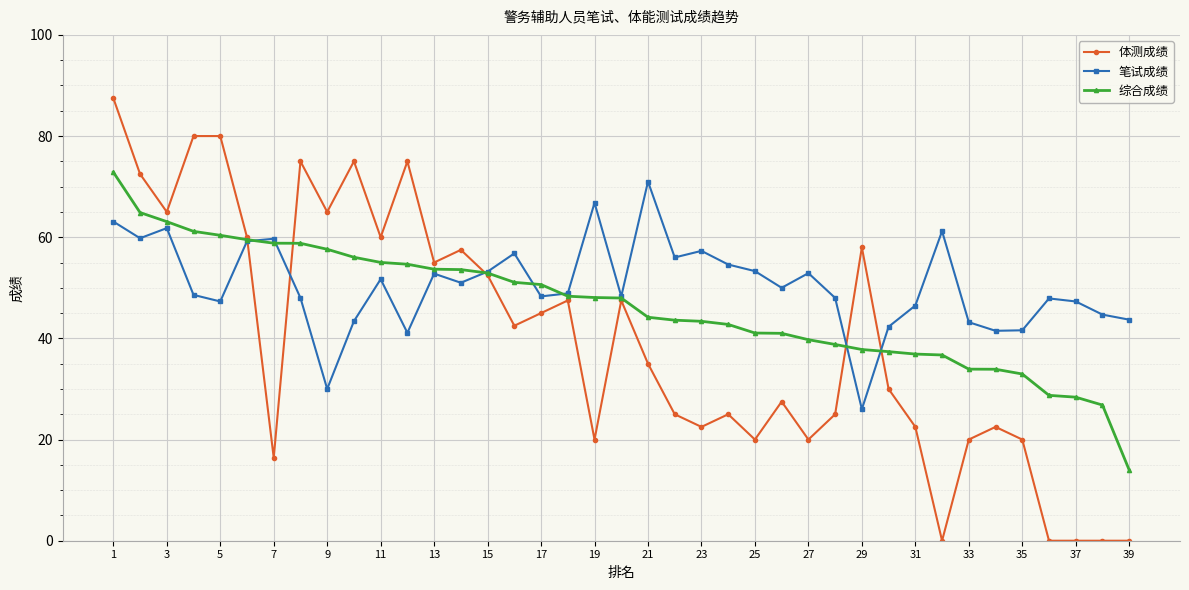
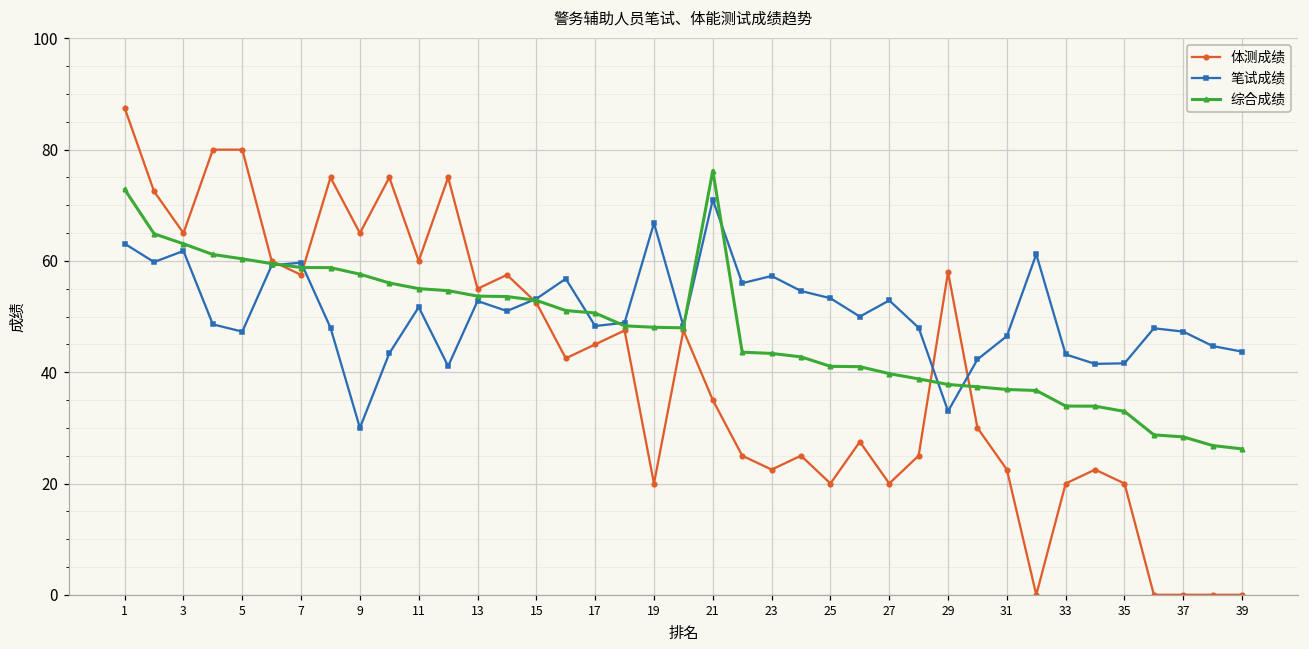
  {
    "体测成绩": {
      "1": 88,
      "3": 65,
      "5": 80,
-     "7": 16,
+     "7": 58,
      "9": 65,
      "11": 60,
      "13": 55,
      "17": 45,
      "19": 20,
      "21": 35,
      "23": 23,
      "25": 20,
      "27": 20,
      "29": 58,
      "31": 23,
      "33": 20,
      "35": 20,
      "37": 0,
      "39": 0
    },
    "笔试成绩": {
      "1": 63,
      "3": 62,
      "5": 47,
      "7": 60,
      "9": 30,
      "11": 52,
      "13": 53,
      "17": 48,
      "19": 67,
      "21": 71,
      "23": 57,
      "25": 53,
      "27": 53,
-     "29": 26,
+     "29": 33,
      "31": 47,
      "33": 43,
      "35": 42,
      "37": 47,
      "39": 44
    },
    "综合成绩": {
      "1": 73,
      "3": 63,
      "5": 60,
      "7": 59,
      "9": 58,
      "11": 55,
      "13": 54,
      "17": 51,
      "19": 48,
-     "21": 44,
+     "21": 76,
      "23": 43,
      "25": 41,
      "27": 40,
      "29": 38,
      "31": 37,
      "33": 34,
      "35": 33,
      "37": 28,
-     "39": 14
+     "39": 26
    }
  }
